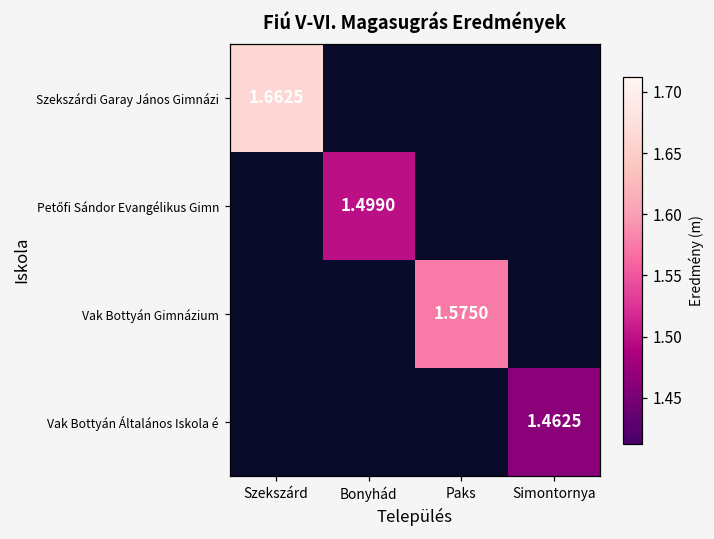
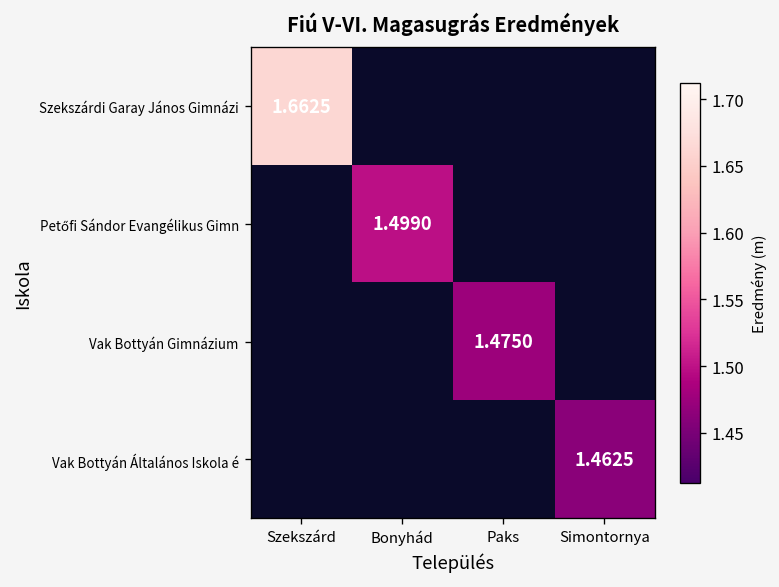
  {
    "Petőfi Sándor Evangélikus Gimn": {
      "Bonyhád": 1.4990
    },
    "Vak Bottyán Gimnázium": {
-     "Paks": 1.5750
+     "Paks": 1.4750
    },
    "Vak Bottyán Általános Iskola é": {
      "Simontornya": 1.4625
    }
  }
